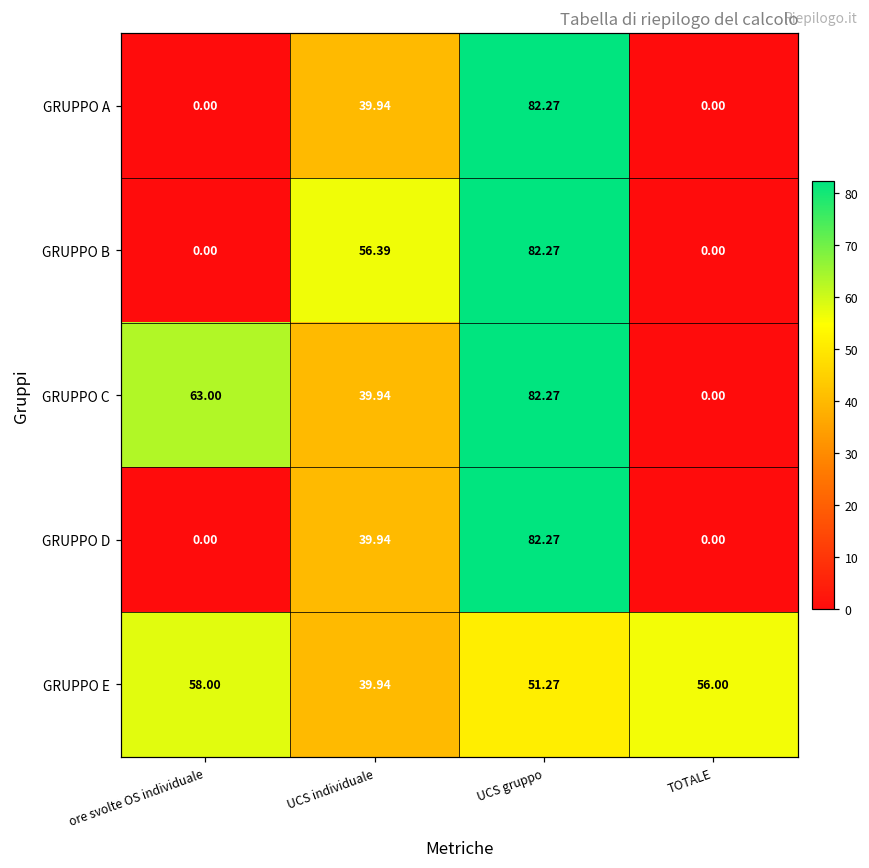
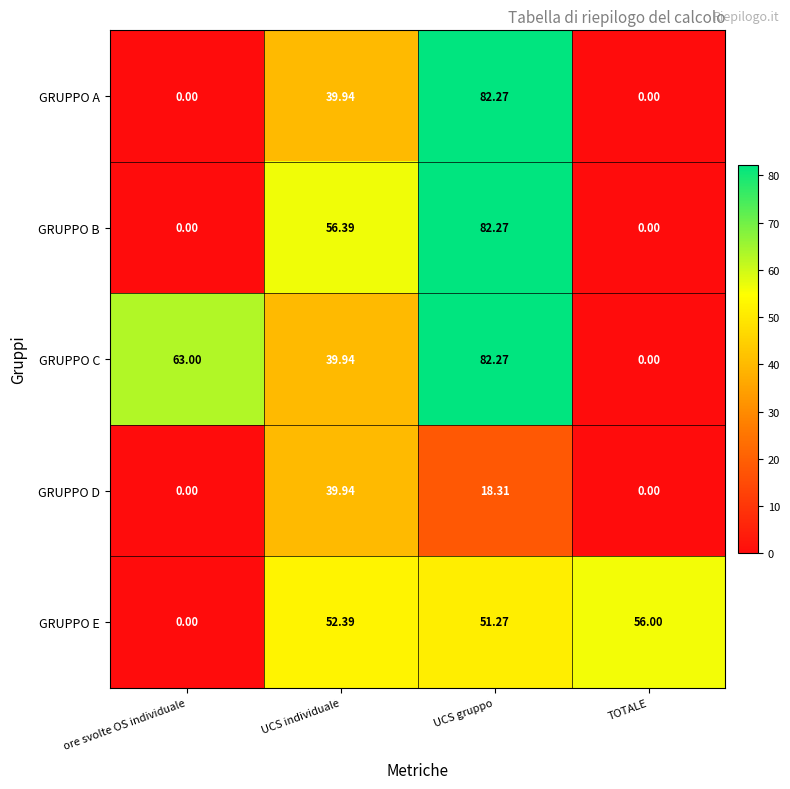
  {
    "GRUPPO A": {
      "ore svolte OS individuale": 0.00,
      "UCS individuale": 39.94,
      "UCS gruppo": 82.27,
      "TOTALE": 0.00
    },
    "GRUPPO B": {
      "ore svolte OS individuale": 0.00,
      "UCS individuale": 56.39,
      "UCS gruppo": 82.27,
      "TOTALE": 0.00
    },
    "GRUPPO C": {
      "ore svolte OS individuale": 63.00,
      "UCS individuale": 39.94,
      "UCS gruppo": 82.27,
      "TOTALE": 0.00
    },
    "GRUPPO D": {
      "ore svolte OS individuale": 0.00,
      "UCS individuale": 39.94,
-     "UCS gruppo": 82.27,
+     "UCS gruppo": 18.31,
      "TOTALE": 0.00
    },
    "GRUPPO E": {
-     "ore svolte OS individuale": 58.00,
-     "UCS individuale": 39.94,
+     "ore svolte OS individuale": 0.00,
+     "UCS individuale": 52.39,
      "UCS gruppo": 51.27,
      "TOTALE": 56.00
    }
  }
